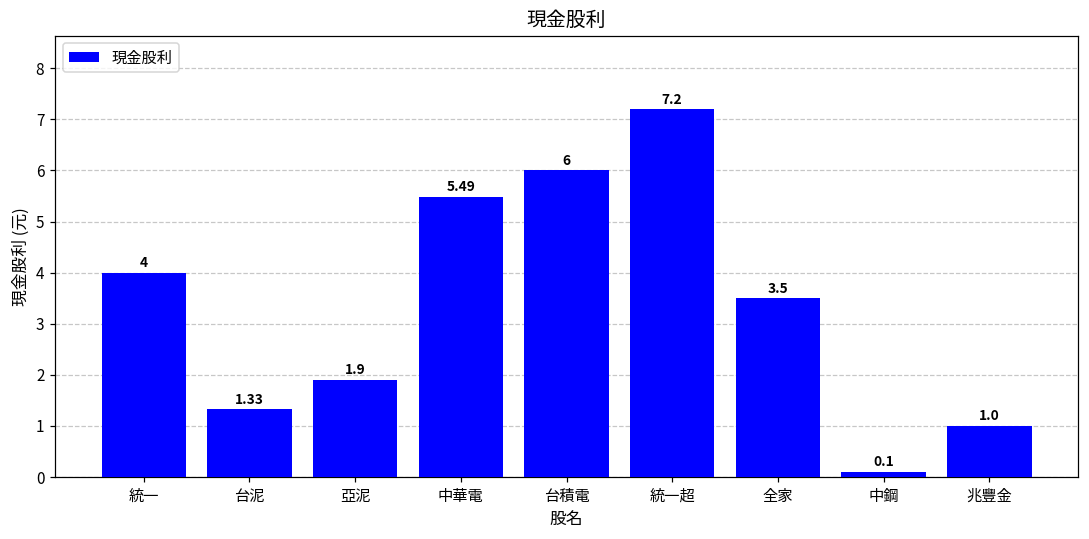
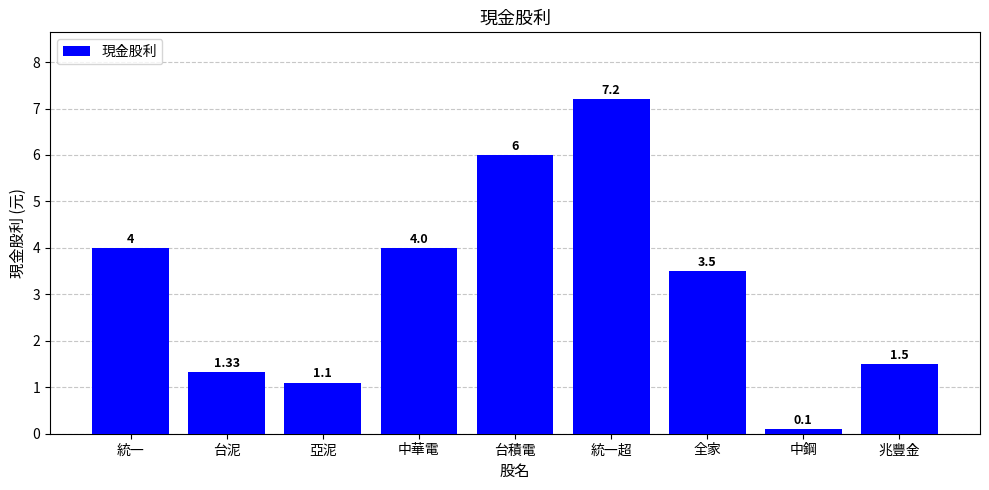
  {
    "統一": 4,
    "台泥": 1.33,
-   "亞泥": 1.9,
-   "中華電": 5.49,
+   "亞泥": 1.1,
+   "中華電": 4.0,
    "台積電": 6,
    "統一超": 7.2,
    "全家": 3.5,
    "中鋼": 0.1,
-   "兆豐金": 1.0
+   "兆豐金": 1.5
  }
